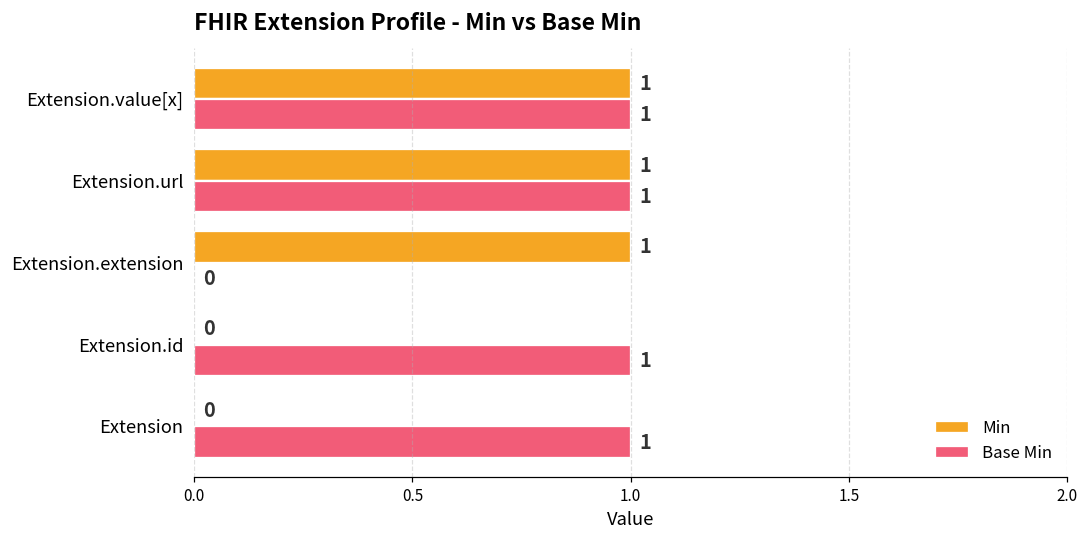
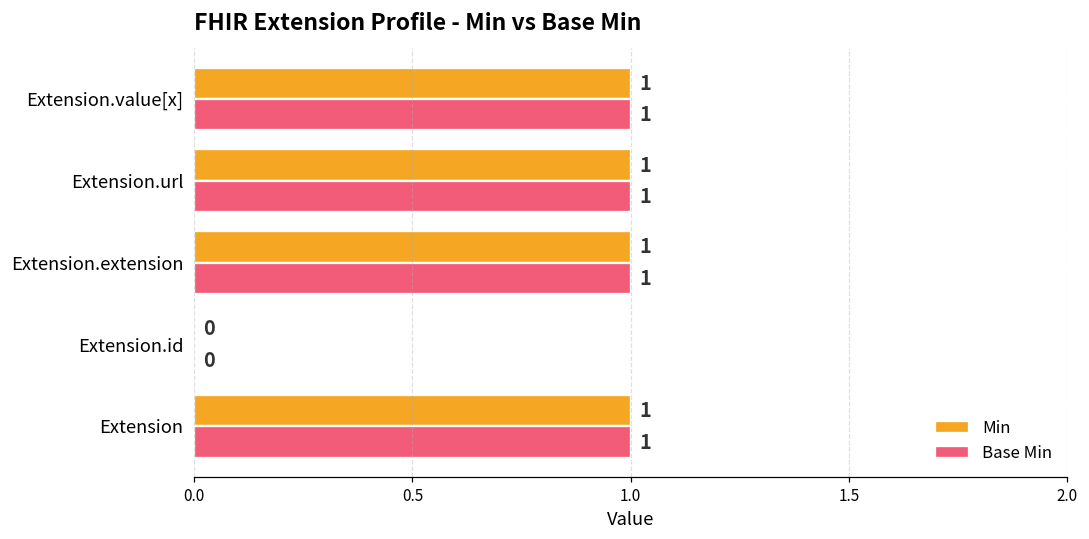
  {
    "Min": {
      "Extension.value[x]": 1,
      "Extension.url": 1,
      "Extension.extension": 1,
      "Extension.id": 0,
-     "Extension": 0
+     "Extension": 1
    },
    "Base Min": {
      "Extension.value[x]": 1,
      "Extension.url": 1,
-     "Extension.extension": 0,
-     "Extension.id": 1,
+     "Extension.extension": 1,
+     "Extension.id": 0,
      "Extension": 1
    }
  }
